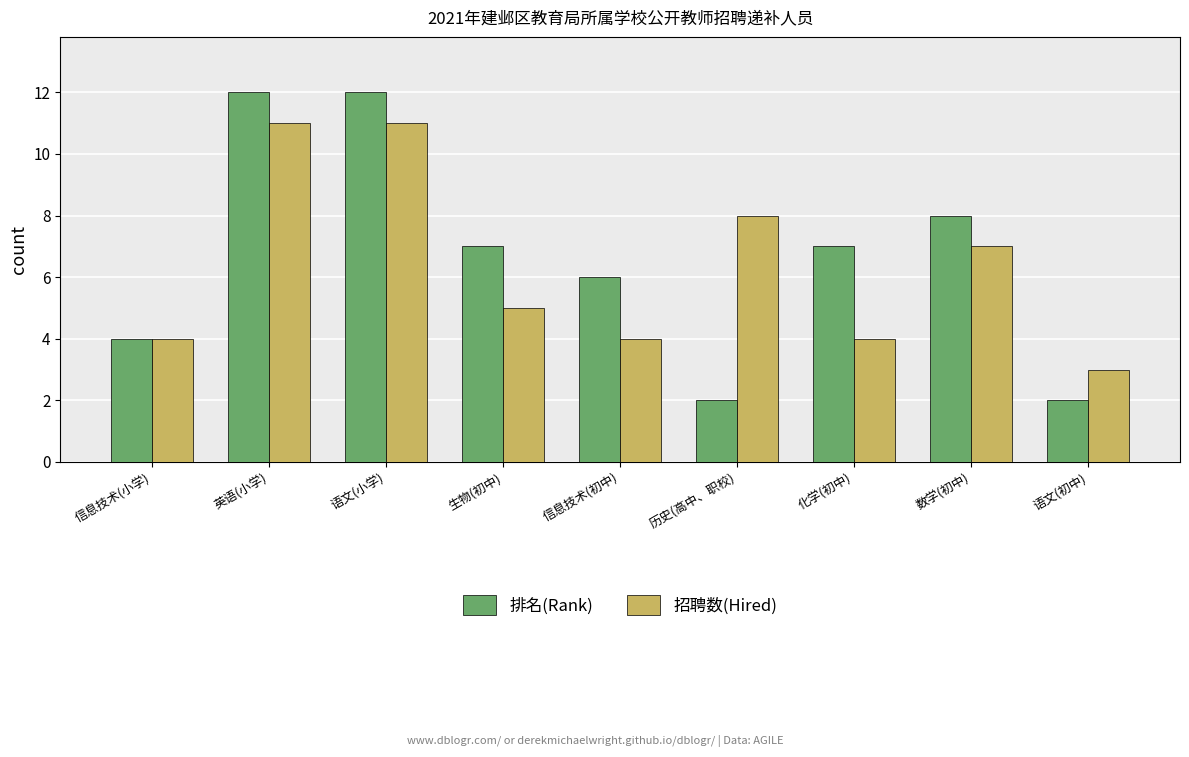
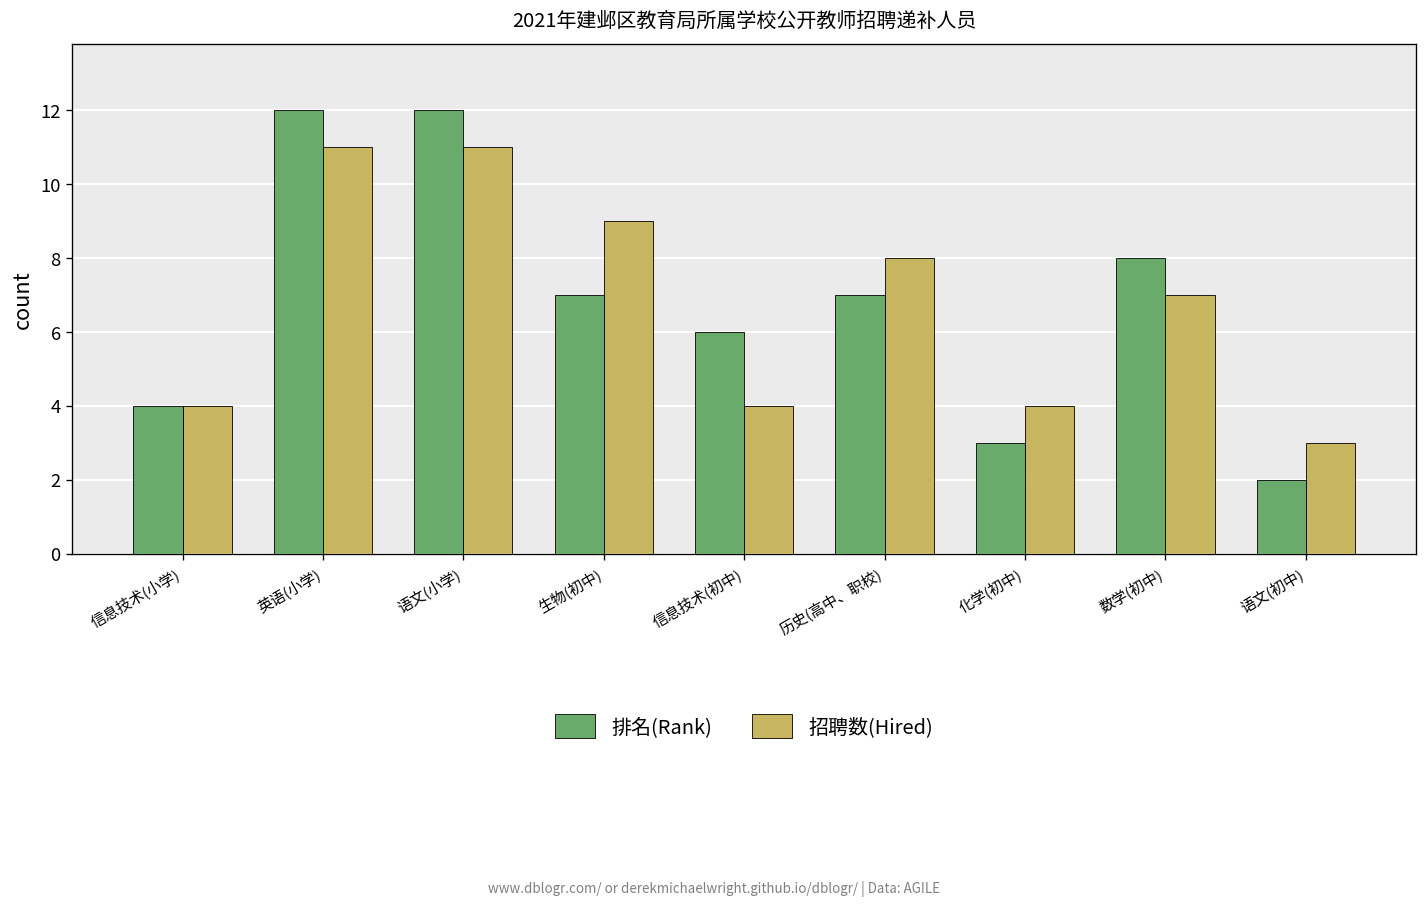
  {
    "排名(Rank)": {
      "信息技术(小学)": 4,
      "英语(小学)": 12,
      "语文(小学)": 12,
      "生物(初中)": 7,
      "信息技术(初中)": 6,
-     "历史(高中、职校)": 2,
-     "化学(初中)": 7,
+     "历史(高中、职校)": 7,
+     "化学(初中)": 3,
      "数学(初中)": 8,
      "语文(初中)": 2
    },
    "招聘数(Hired)": {
      "信息技术(小学)": 4,
      "英语(小学)": 11,
      "语文(小学)": 11,
-     "生物(初中)": 5,
+     "生物(初中)": 9,
      "信息技术(初中)": 4,
      "历史(高中、职校)": 8,
      "化学(初中)": 4,
      "数学(初中)": 7,
      "语文(初中)": 3
    }
  }
